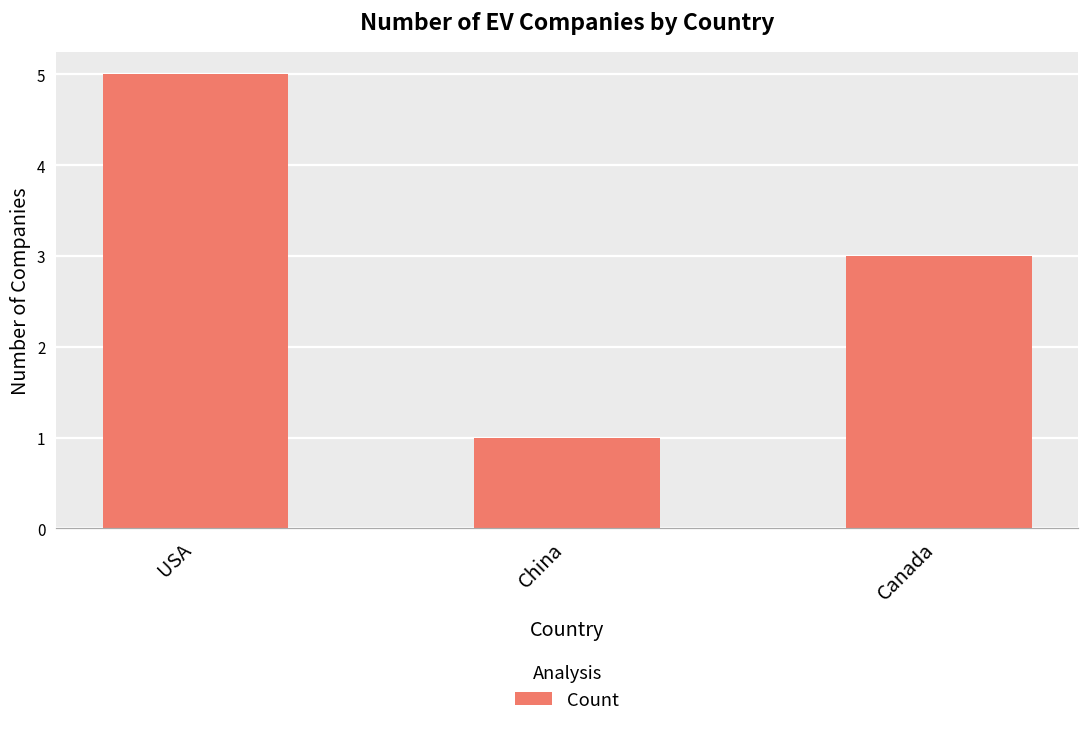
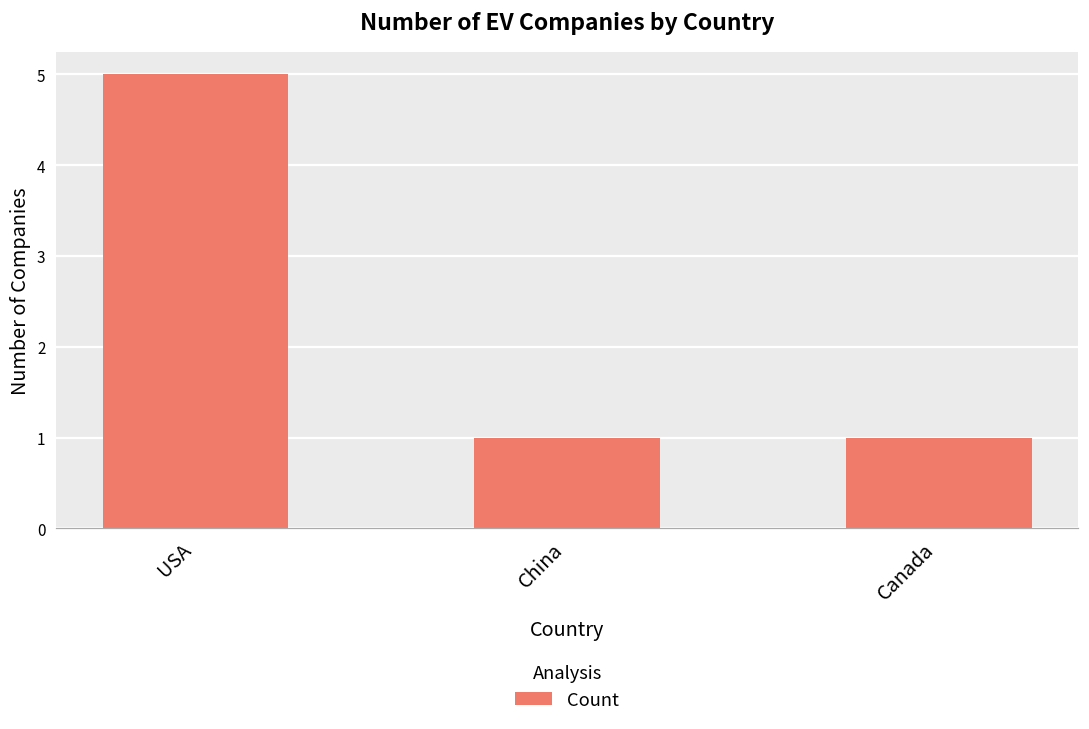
  {
    "USA": 5,
    "China": 1,
-   "Canada": 3
+   "Canada": 1
  }
